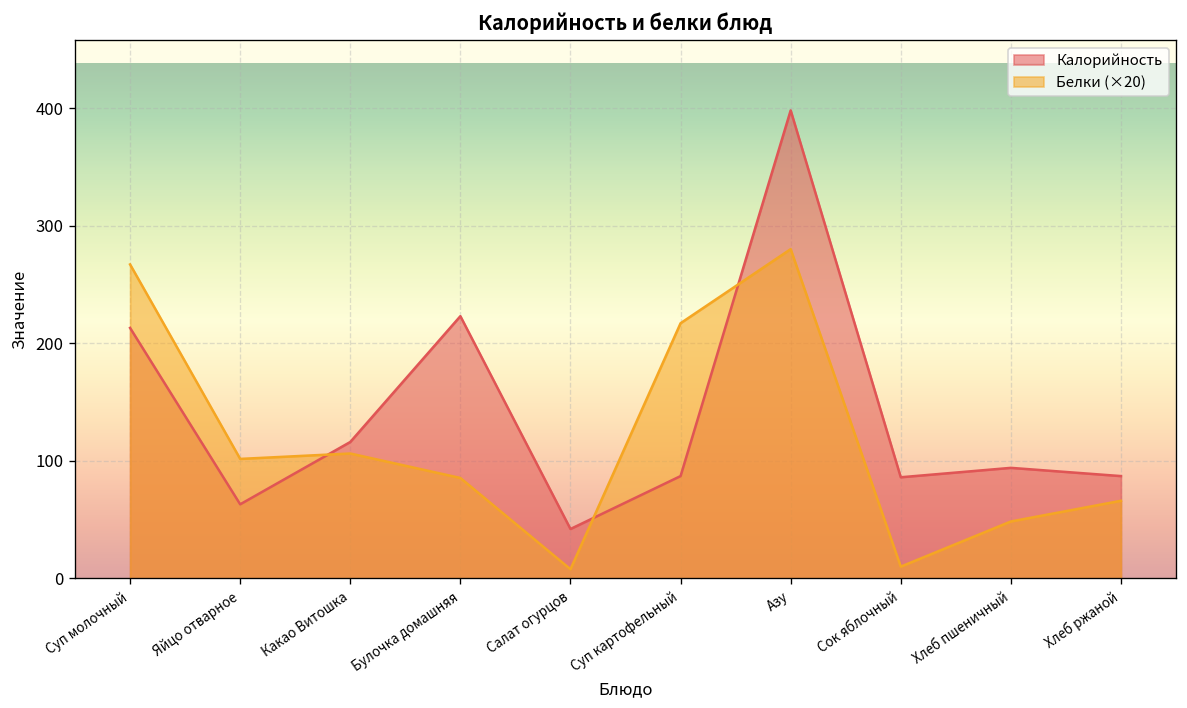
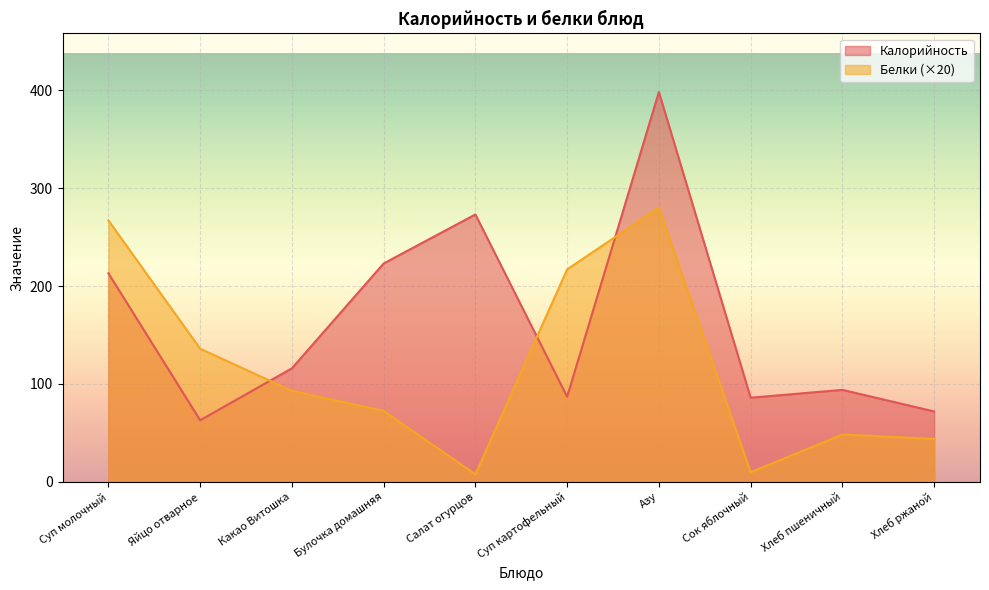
  {
    "Калорийность": {
      "Суп молочный": 210,
      "Яйцо отварное": 60,
      "Какао Витошка": 120,
      "Булочка домашняя": 220,
-     "Салат огурцов": 40,
+     "Салат огурцов": 270,
      "Суп картофельный": 90,
      "Азу": 400,
      "Сок яблочный": 90,
      "Хлеб пшеничный": 90,
-     "Хлеб ржаной": 90
+     "Хлеб ржаной": 70
    },
    "Белки (×20)": {
      "Суп молочный": 270,
-     "Яйцо отварное": 100,
-     "Какао Витошка": 110,
-     "Булочка домашняя": 90,
+     "Яйцо отварное": 140,
+     "Какао Витошка": 90,
+     "Булочка домашняя": 70,
      "Салат огурцов": 10,
      "Суп картофельный": 220,
      "Азу": 280,
      "Сок яблочный": 10,
      "Хлеб пшеничный": 50,
-     "Хлеб ржаной": 70
+     "Хлеб ржаной": 40
    }
  }
